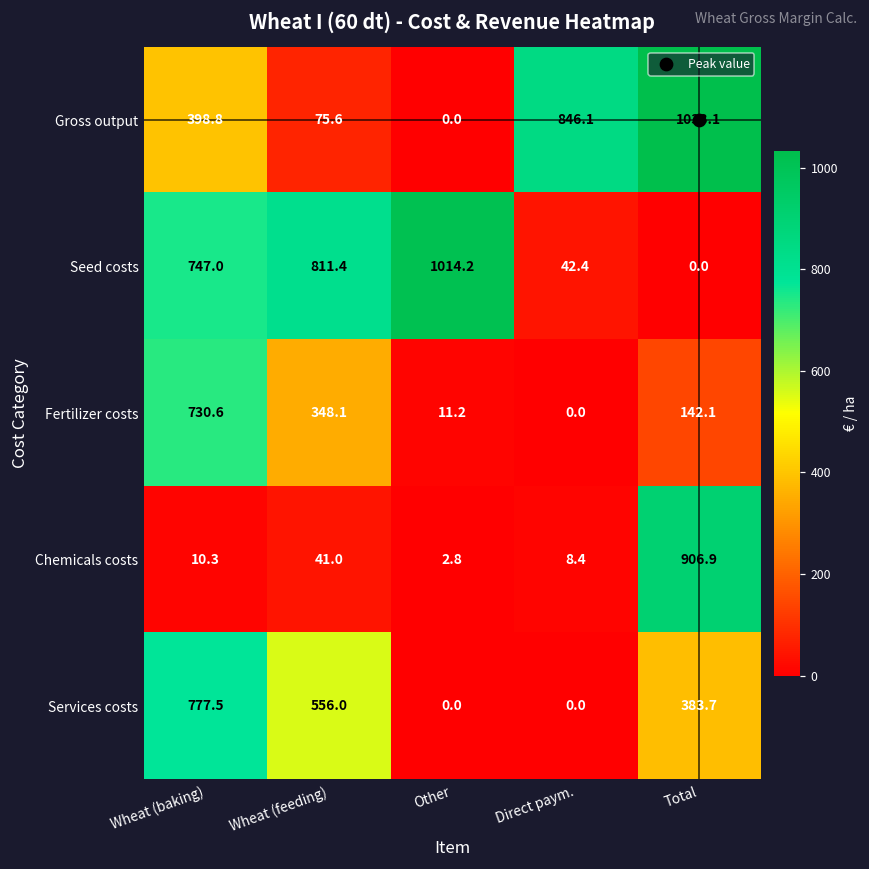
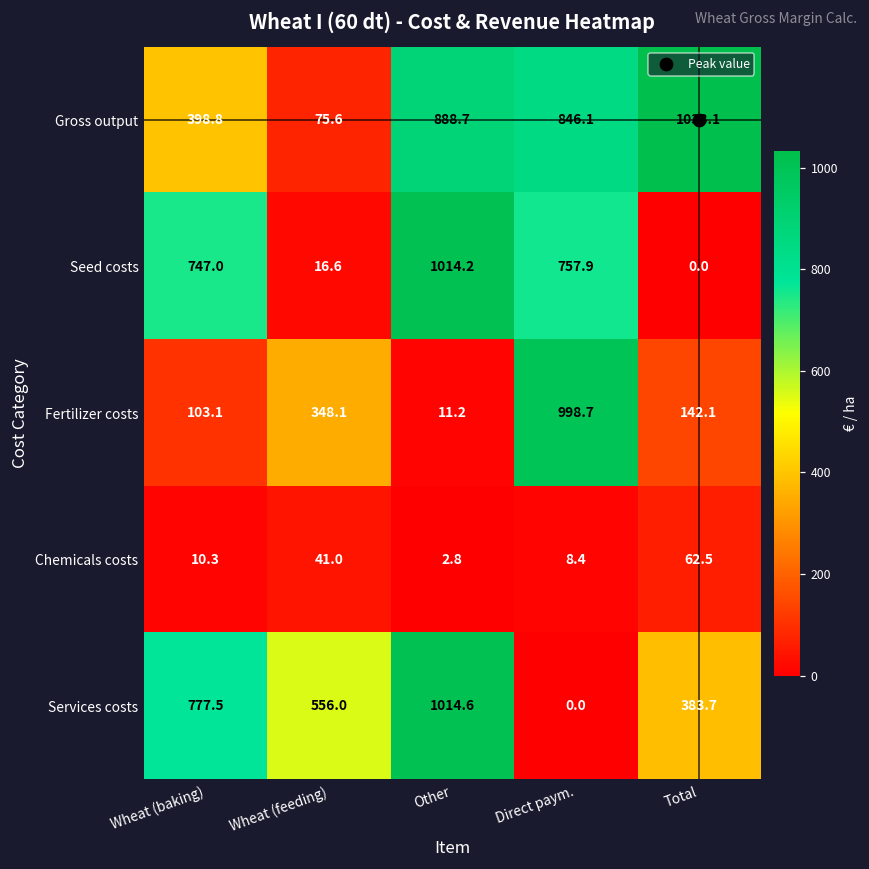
  {
    "Gross output": {
      "Wheat (baking)": 398.8,
      "Wheat (feeding)": 75.6,
-     "Other": 0.0,
+     "Other": 888.7,
      "Direct paym.": 846.1
    },
    "Seed costs": {
      "Wheat (baking)": 747.0,
-     "Wheat (feeding)": 811.4,
+     "Wheat (feeding)": 16.6,
      "Other": 1014.2,
-     "Direct paym.": 42.4,
+     "Direct paym.": 757.9,
      "Total": 0.0
    },
    "Fertilizer costs": {
-     "Wheat (baking)": 730.6,
+     "Wheat (baking)": 103.1,
      "Wheat (feeding)": 348.1,
      "Other": 11.2,
-     "Direct paym.": 0.0,
+     "Direct paym.": 998.7,
      "Total": 142.1
    },
    "Chemicals costs": {
      "Wheat (baking)": 10.3,
      "Wheat (feeding)": 41.0,
      "Other": 2.8,
      "Direct paym.": 8.4,
-     "Total": 906.9
+     "Total": 62.5
    },
    "Services costs": {
      "Wheat (baking)": 777.5,
      "Wheat (feeding)": 556.0,
-     "Other": 0.0,
+     "Other": 1014.6,
      "Direct paym.": 0.0,
      "Total": 383.7
    }
  }
